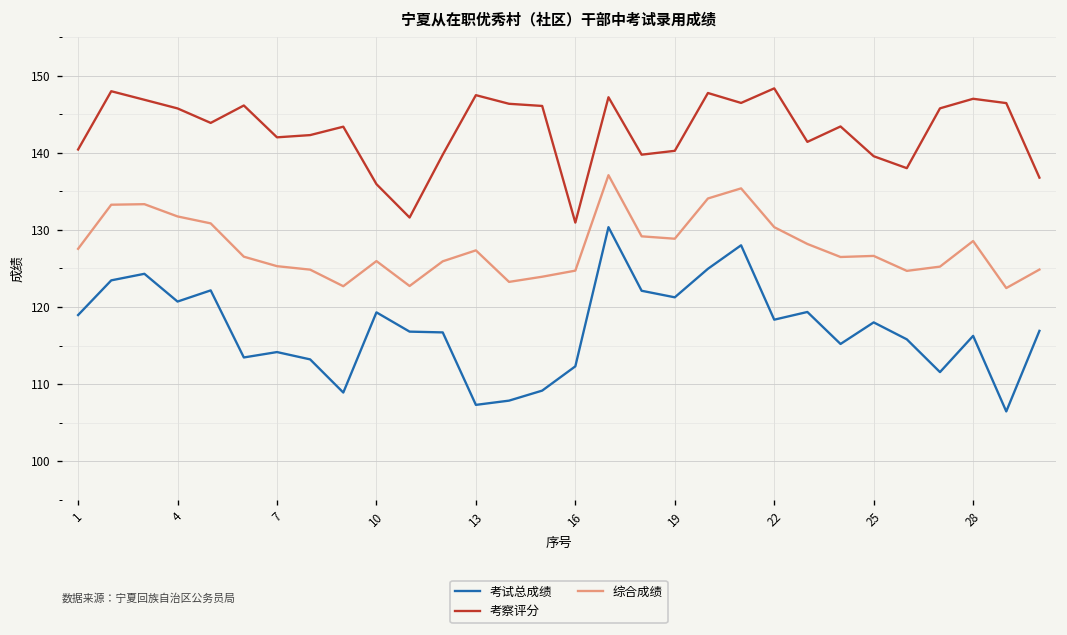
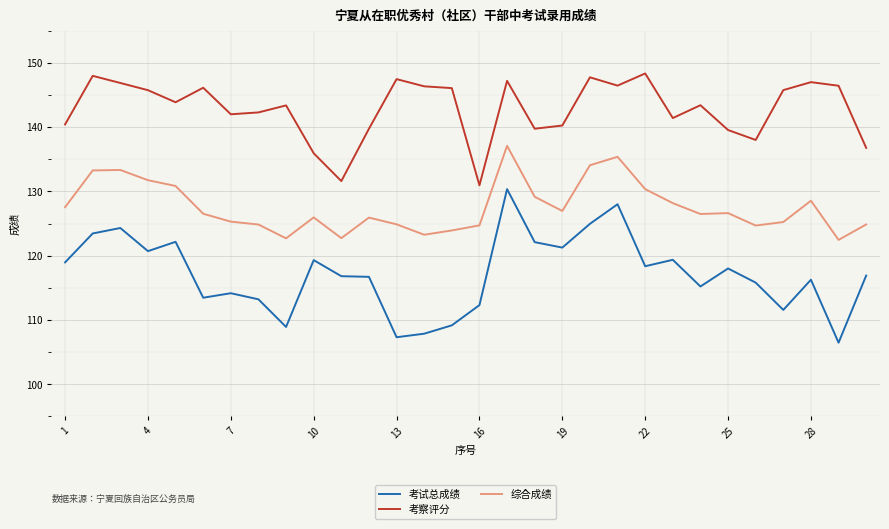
  {
    "考试总成绩": {
      "1": 119,
      "4": 121,
      "7": 114,
      "10": 119,
      "13": 107,
      "16": 112,
      "19": 121,
      "22": 118,
      "25": 118,
      "28": 116
    },
    "考察评分": {
      "1": 140,
      "4": 146,
      "7": 142,
      "10": 136,
      "13": 147,
      "16": 131,
      "19": 140,
      "22": 148,
      "25": 140,
      "28": 147
    },
    "综合成绩": {
      "1": 128,
      "4": 132,
      "7": 125,
      "10": 126,
-     "13": 127,
+     "13": 125,
      "16": 125,
-     "19": 129,
+     "19": 127,
      "22": 130,
      "25": 127,
      "28": 129
    }
  }
